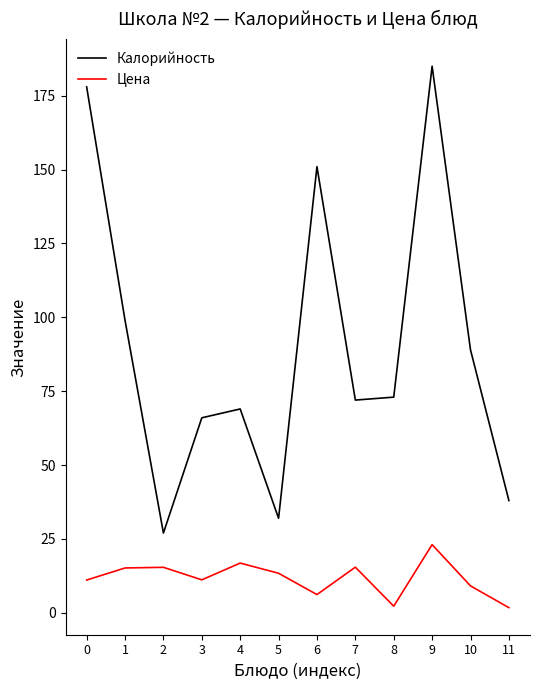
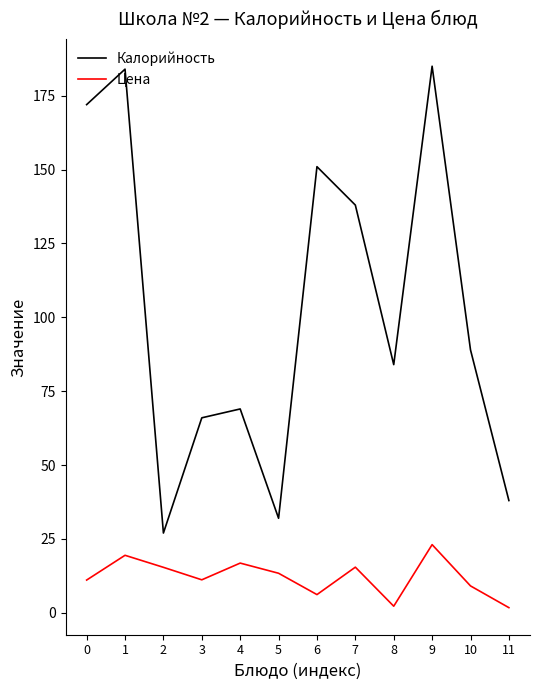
  {
    "Калорийность": {
-     "0": 178,
-     "1": 99,
+     "0": 172,
+     "1": 184,
      "2": 27,
      "3": 66,
      "4": 69,
      "5": 32,
      "6": 151,
-     "7": 72,
-     "8": 73,
+     "7": 138,
+     "8": 84,
      "9": 185,
      "10": 89,
      "11": 38
    },
    "Цена": {
      "0": 11,
-     "1": 15,
+     "1": 19,
      "2": 15,
      "3": 11,
      "4": 17,
      "5": 13,
      "6": 6,
      "7": 15,
      "8": 2,
      "9": 23,
      "10": 9,
      "11": 2
    }
  }
